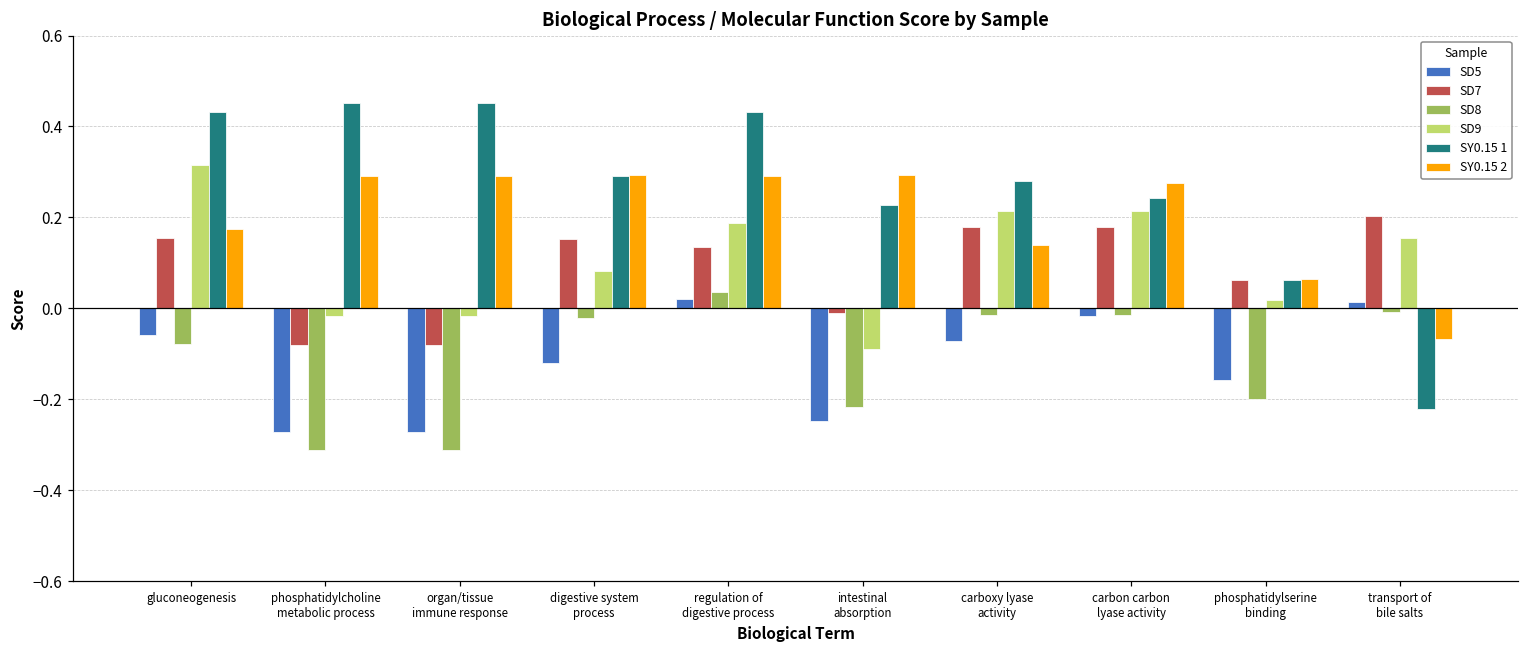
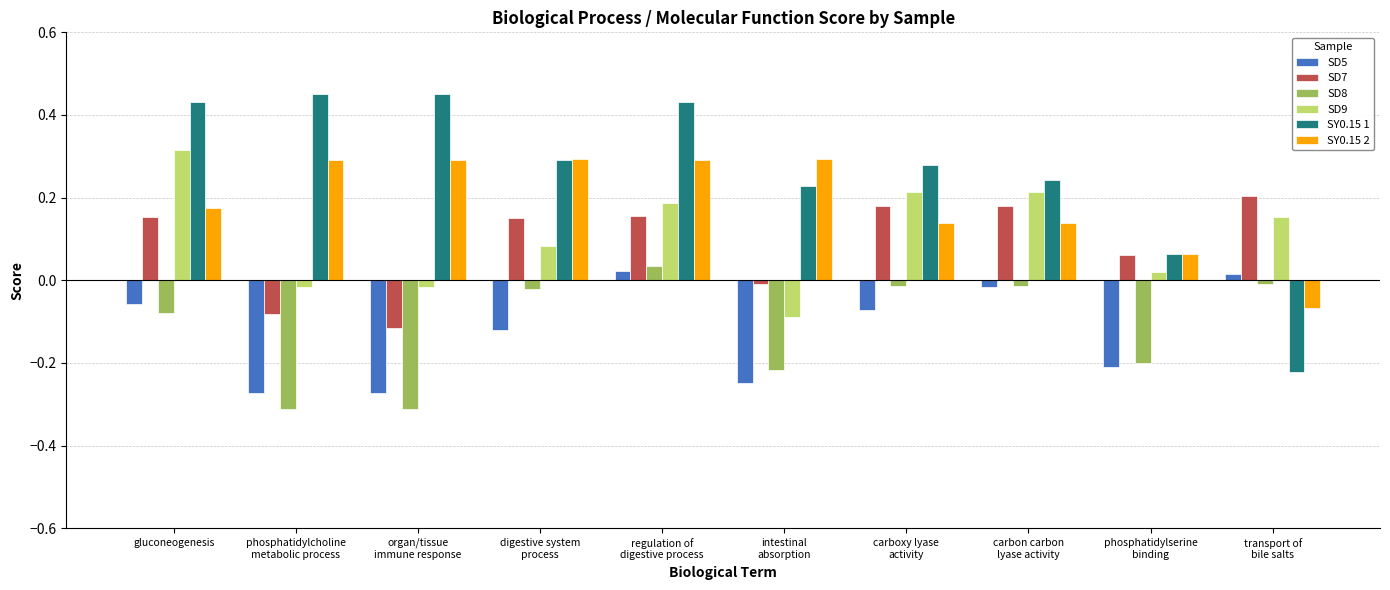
  {
    "SD5": {
      "gluconeogenesis": -0.06,
      "phosphatidylcholine metabolic process": -0.27,
      "organ/tissue immune response": -0.27,
      "digestive system process": -0.12,
      "regulation of digestive process": 0.02,
      "intestinal absorption": -0.25,
      "carboxy lyase activity": -0.07,
      "carbon carbon lyase activity": -0.02,
-     "phosphatidylserine binding": -0.16,
+     "phosphatidylserine binding": -0.21,
      "transport of bile salts": 0.01
    },
    "SD7": {
      "gluconeogenesis": 0.15,
      "phosphatidylcholine metabolic process": -0.08,
-     "organ/tissue immune response": -0.08,
+     "organ/tissue immune response": -0.11,
      "digestive system process": 0.15,
-     "regulation of digestive process": 0.14,
+     "regulation of digestive process": 0.16,
      "intestinal absorption": -0.01,
      "carboxy lyase activity": 0.18,
      "carbon carbon lyase activity": 0.18,
      "phosphatidylserine binding": 0.06,
      "transport of bile salts": 0.20
    },
    "SY0.15 1": {
      "gluconeogenesis": 0.43,
      "phosphatidylcholine metabolic process": 0.45,
      "organ/tissue immune response": 0.45,
      "digestive system process": 0.29,
      "regulation of digestive process": 0.43,
      "intestinal absorption": 0.23,
      "carboxy lyase activity": 0.28,
      "carbon carbon lyase activity": 0.24,
      "phosphatidylserine binding": 0.06,
      "transport of bile salts": -0.22
    },
    "SY0.15 2": {
      "gluconeogenesis": 0.17,
      "phosphatidylcholine metabolic process": 0.29,
      "organ/tissue immune response": 0.29,
      "digestive system process": 0.29,
      "regulation of digestive process": 0.29,
      "intestinal absorption": 0.29,
      "carboxy lyase activity": 0.14,
-     "carbon carbon lyase activity": 0.28,
+     "carbon carbon lyase activity": 0.14,
      "phosphatidylserine binding": 0.06,
      "transport of bile salts": -0.07
    }
  }
